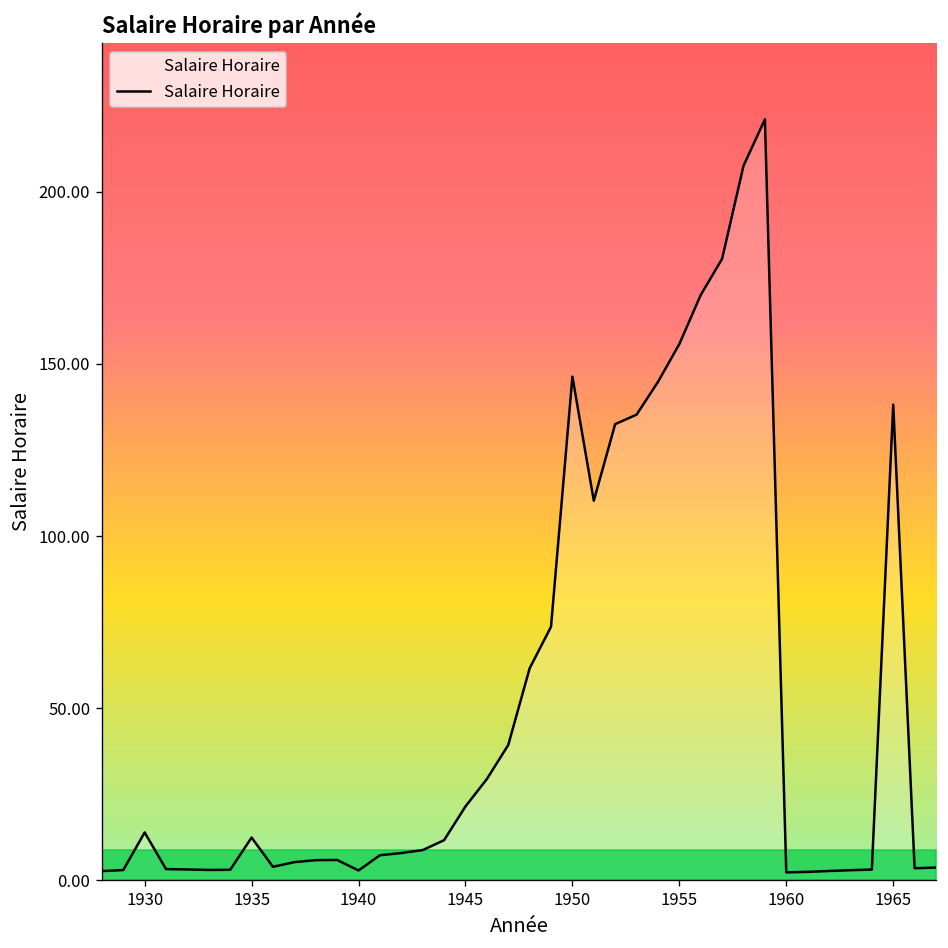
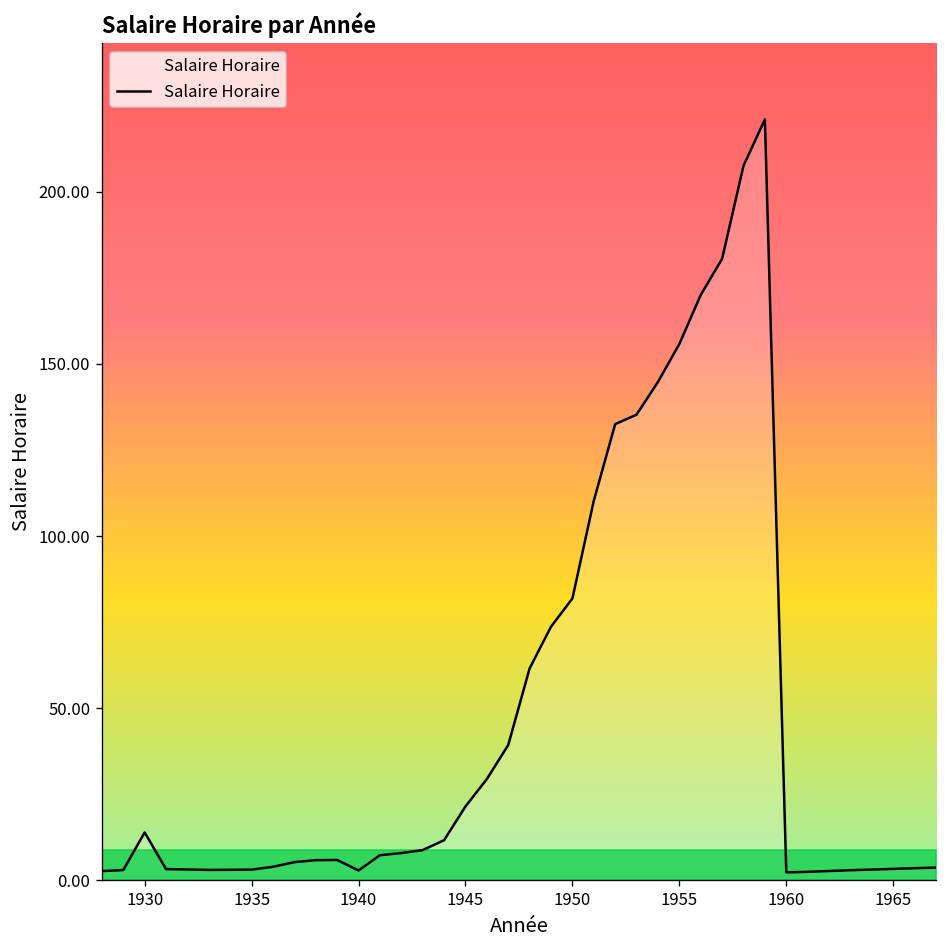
  {
    "Salaire Horaire": {
      "1930": 14,
-     "1935": 12,
+     "1935": 3,
      "1940": 3,
      "1945": 21,
-     "1950": 146,
+     "1950": 82,
      "1955": 156,
      "1960": 2,
-     "1965": 138
+     "1965": 3
    }
  }
